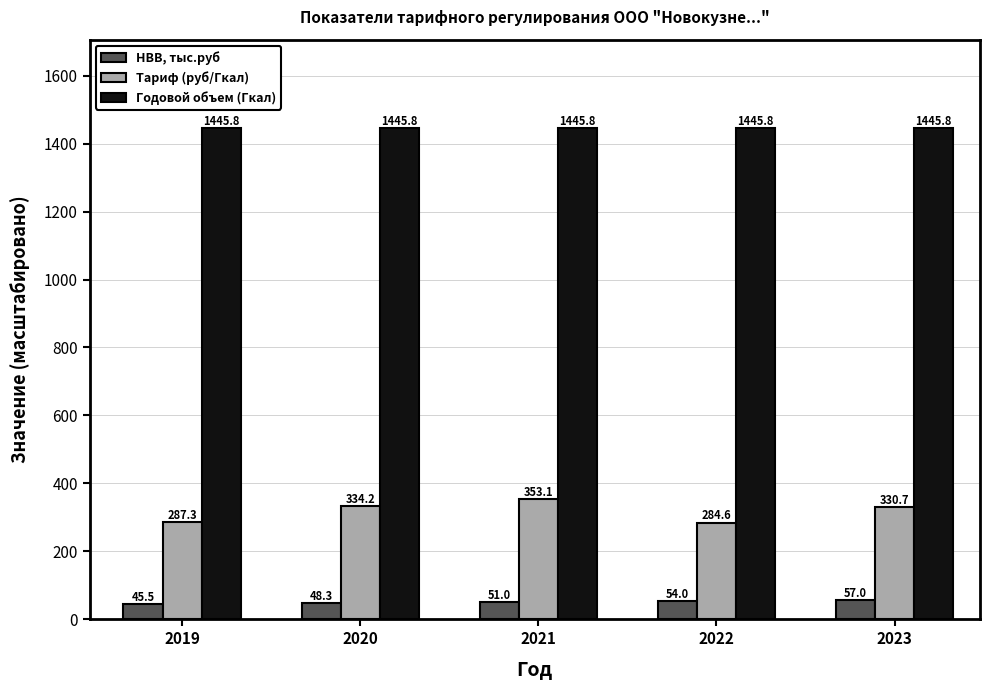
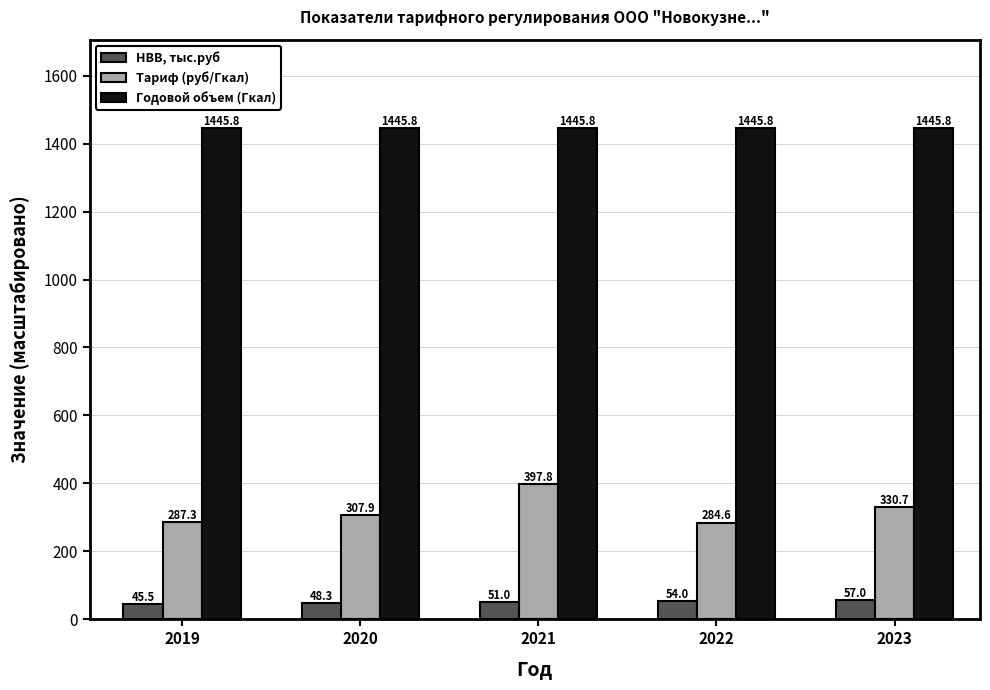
  {
    "НВВ, тыс.руб": {
      "2019": 45.5,
      "2020": 48.3,
      "2021": 51.0,
      "2022": 54.0,
      "2023": 57.0
    },
    "Тариф (руб/Гкал)": {
      "2019": 287.3,
-     "2020": 334.2,
-     "2021": 353.1,
+     "2020": 307.9,
+     "2021": 397.8,
      "2022": 284.6,
      "2023": 330.7
    },
    "Годовой объем (Гкал)": {
      "2019": 1445.8,
      "2020": 1445.8,
      "2021": 1445.8,
      "2022": 1445.8,
      "2023": 1445.8
    }
  }
